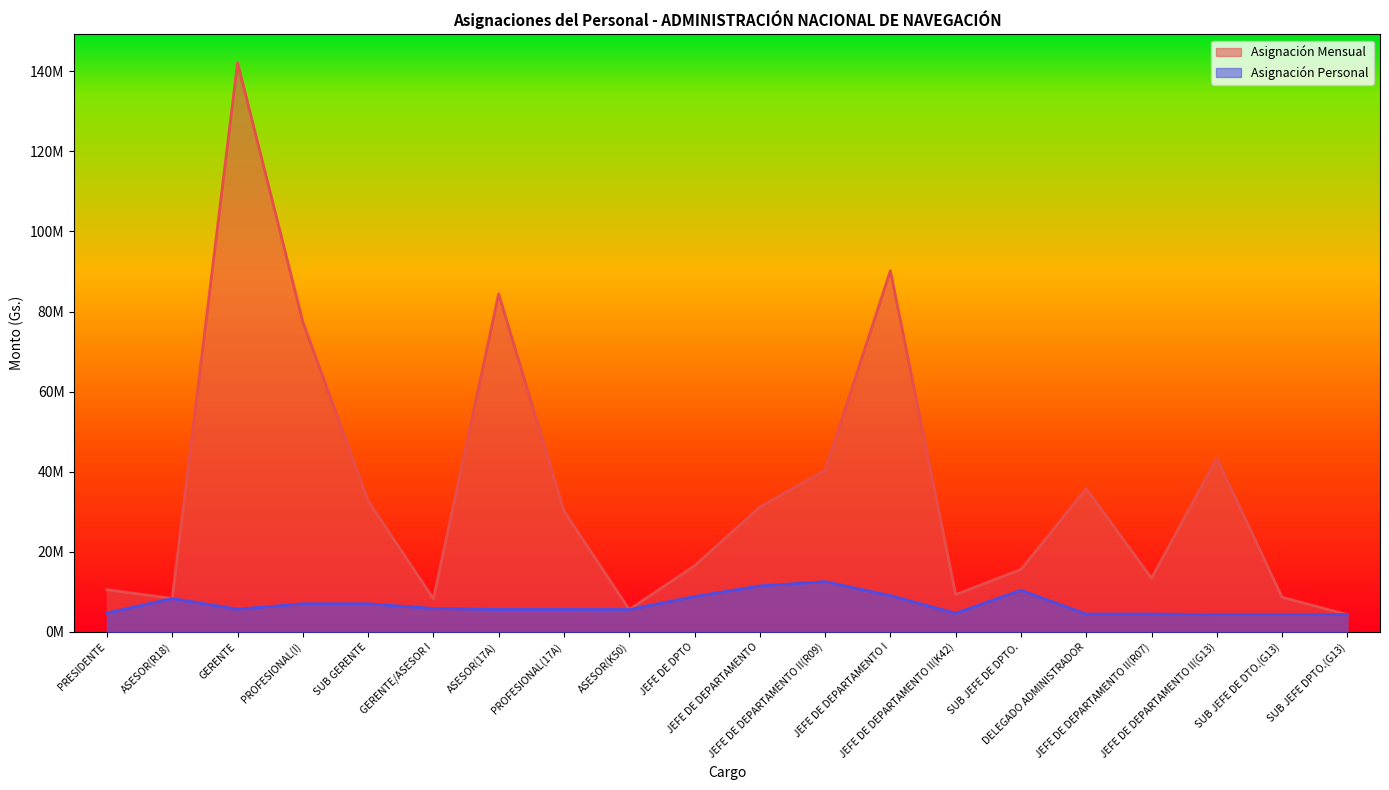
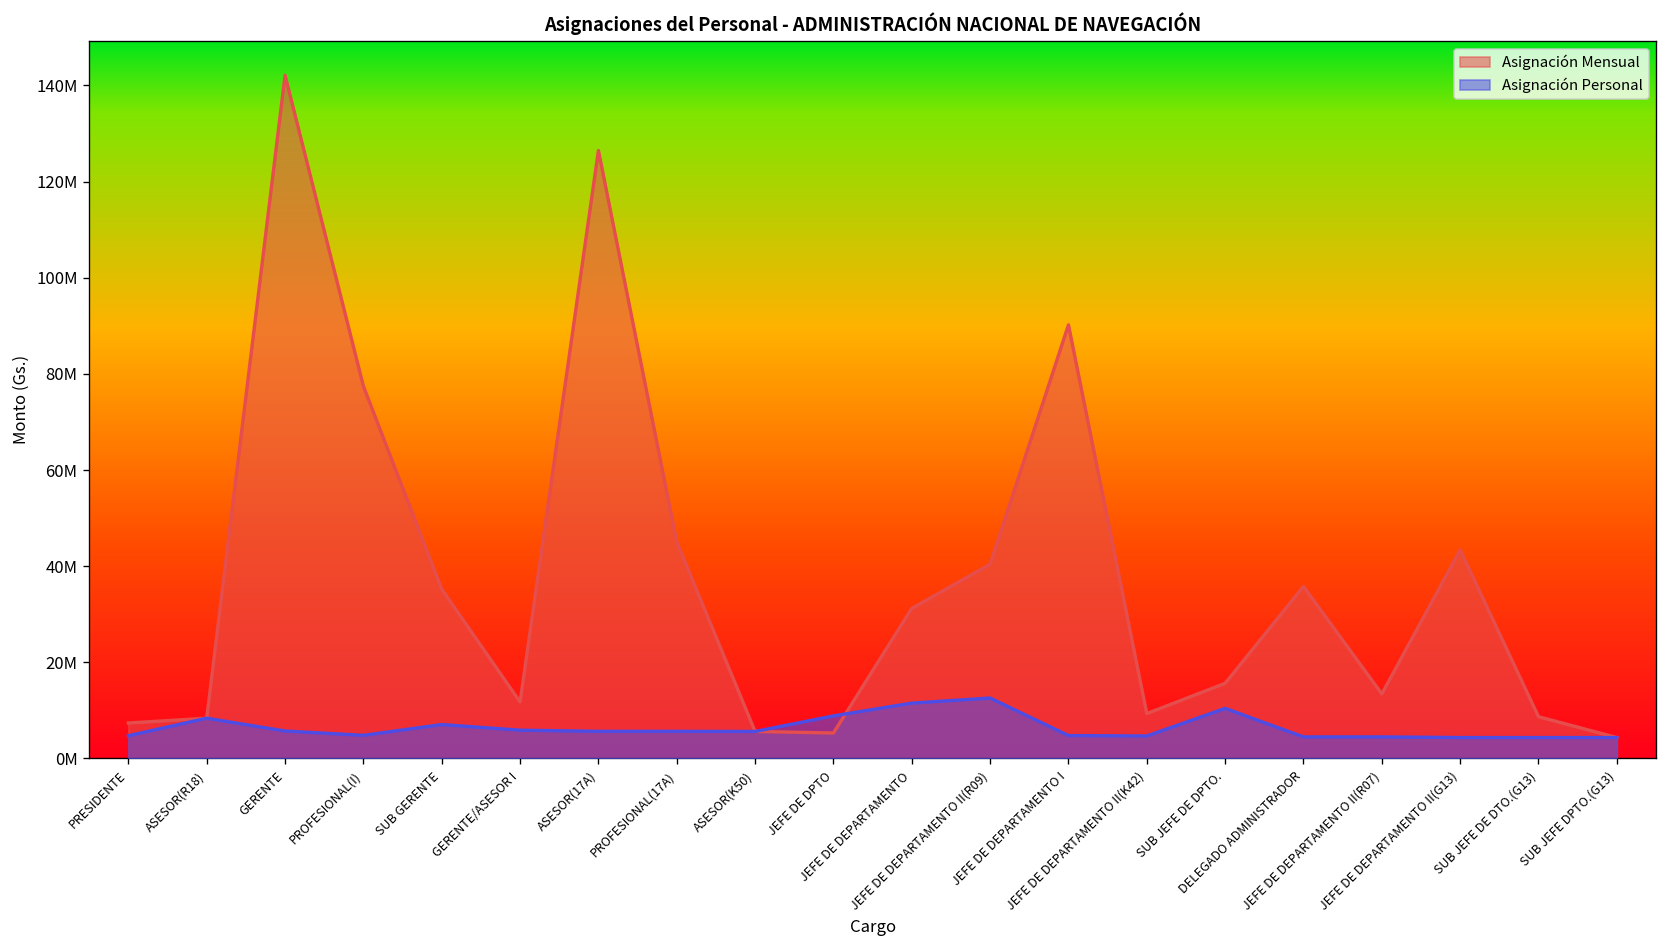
  {
    "Asignación Mensual": {
-     "PRESIDENTE": 11000000,
+     "PRESIDENTE": 7000000,
      "GERENTE": 142000000,
      "PROFESIONAL(I)": 77000000,
-     "SUB GERENTE": 33000000,
-     "GERENTE/ASESOR I": 8000000,
-     "ASESOR(17A)": 84000000,
-     "PROFESIONAL(17A)": 30000000,
-     "JEFE DE DPTO": 17000000,
+     "SUB GERENTE": 35000000,
+     "GERENTE/ASESOR I": 12000000,
+     "ASESOR(17A)": 126000000,
+     "PROFESIONAL(17A)": 45000000,
+     "JEFE DE DPTO": 5000000,
      "JEFE DE DEPARTAMENTO": 31000000,
      "JEFE DE DEPARTAMENTO II(R09)": 40000000,
      "JEFE DE DEPARTAMENTO I": 90000000,
      "JEFE DE DEPARTAMENTO II(K42)": 9000000,
      "SUB JEFE DE DPTO.": 16000000,
      "DELEGADO ADMINISTRADOR": 36000000,
      "JEFE DE DEPARTAMENTO II(R07)": 13000000,
      "JEFE DE DEPARTAMENTO II(G13)": 43000000,
      "SUB JEFE DE DTO.(G13)": 9000000
    },
    "Asignación Personal": {
      "PRESIDENTE": 5000000,
      "GERENTE": 6000000,
-     "PROFESIONAL(I)": 7000000,
+     "PROFESIONAL(I)": 5000000,
      "SUB GERENTE": 7000000,
      "GERENTE/ASESOR I": 6000000,
      "ASESOR(17A)": 6000000,
      "PROFESIONAL(17A)": 6000000,
      "JEFE DE DPTO": 9000000,
      "JEFE DE DEPARTAMENTO": 12000000,
      "JEFE DE DEPARTAMENTO II(R09)": 13000000,
-     "JEFE DE DEPARTAMENTO I": 9000000,
+     "JEFE DE DEPARTAMENTO I": 5000000,
      "JEFE DE DEPARTAMENTO II(K42)": 5000000,
      "SUB JEFE DE DPTO.": 10000000,
      "DELEGADO ADMINISTRADOR": 4000000,
      "JEFE DE DEPARTAMENTO II(R07)": 4000000,
      "JEFE DE DEPARTAMENTO II(G13)": 4000000,
      "SUB JEFE DE DTO.(G13)": 4000000
    }
  }
